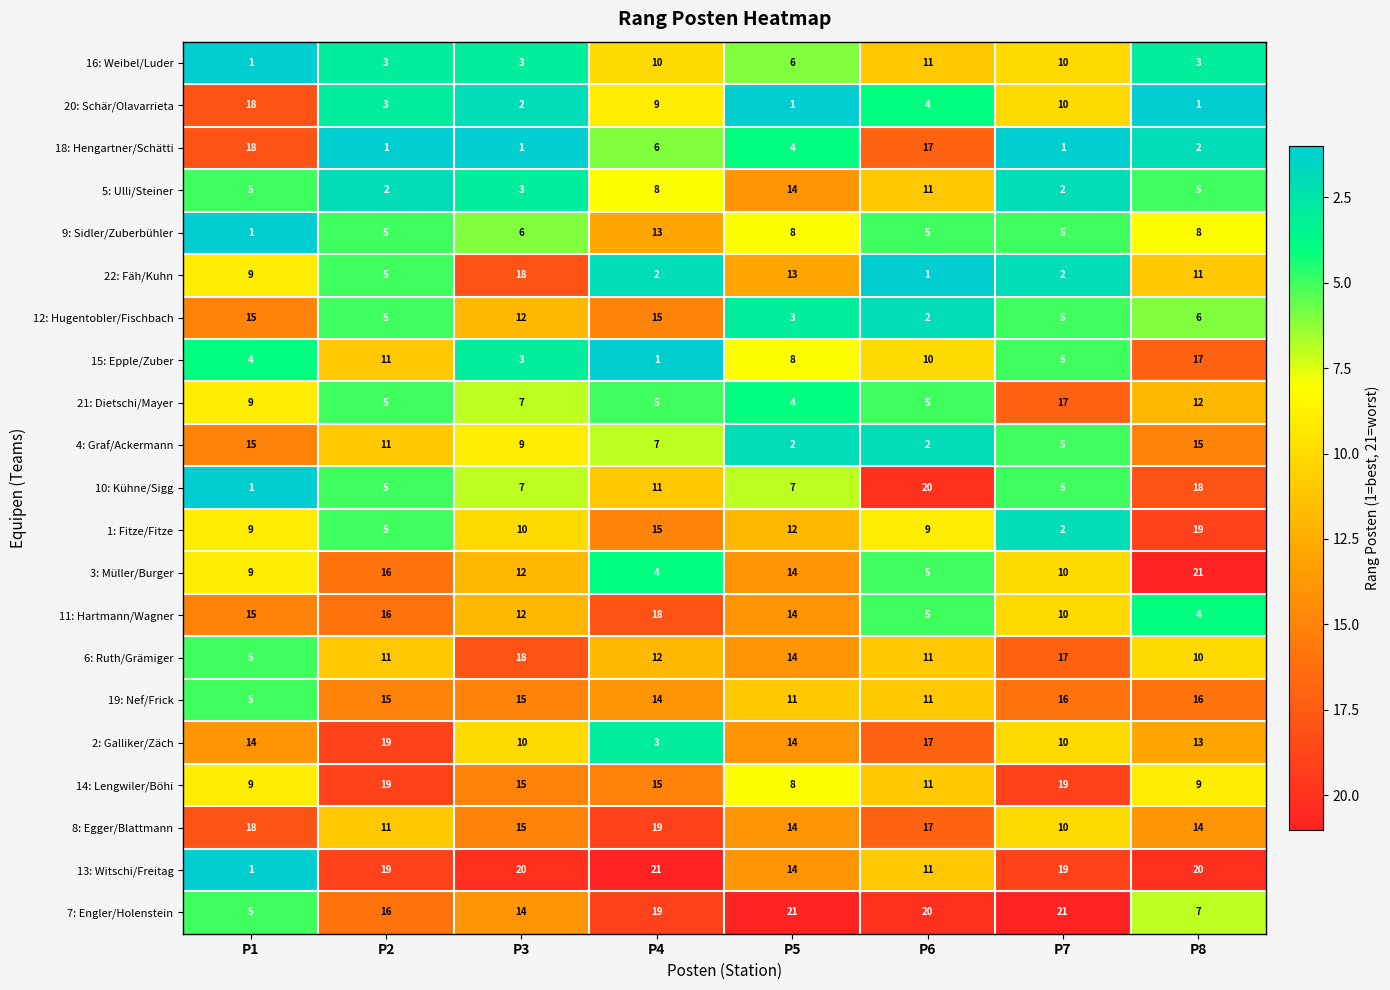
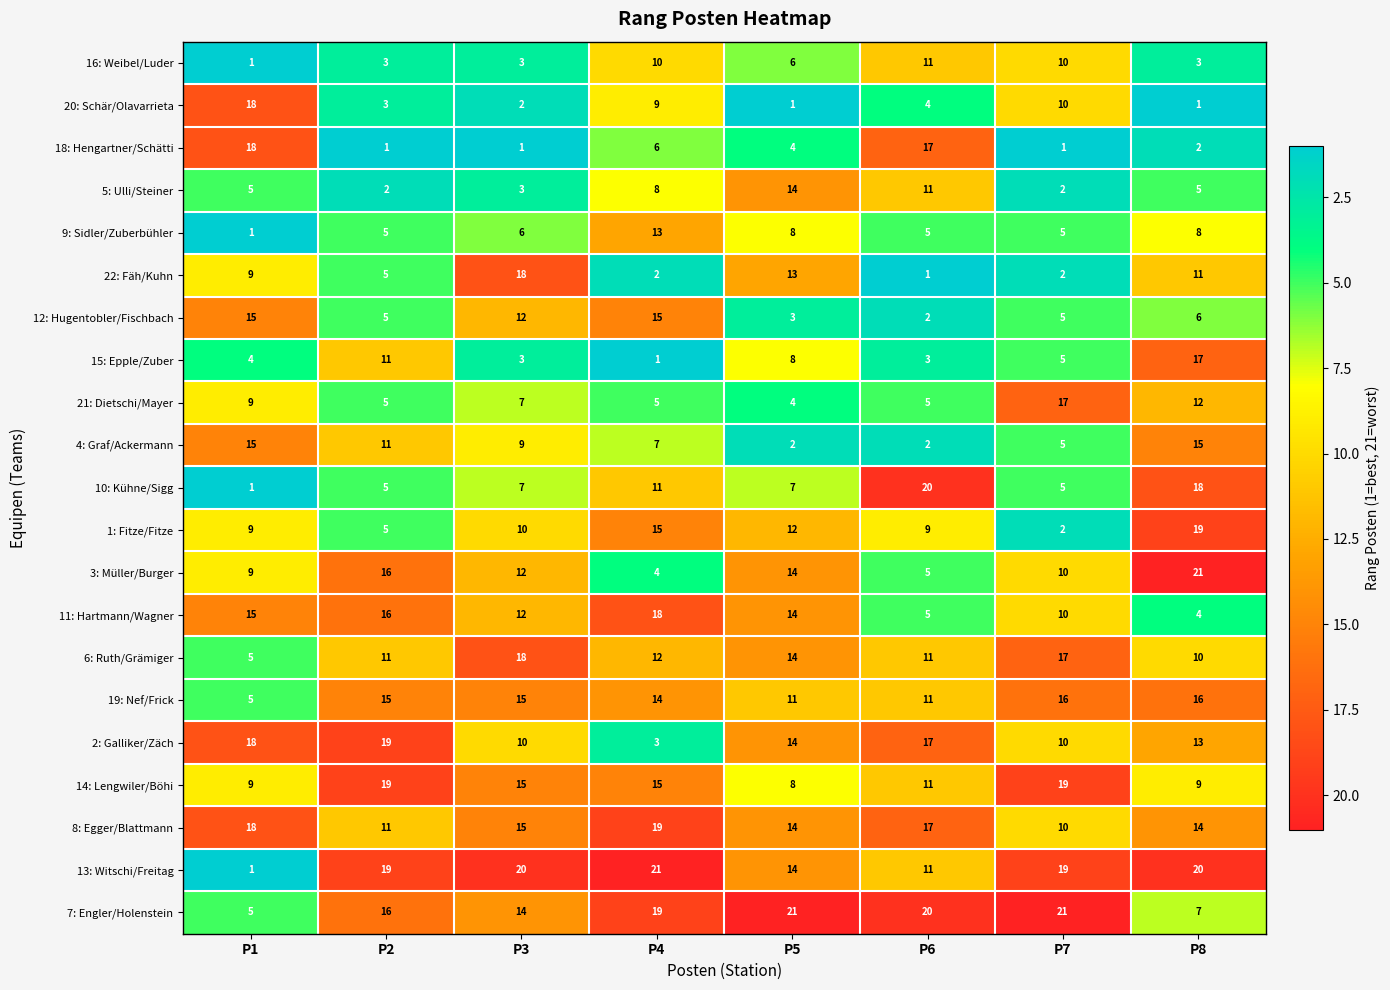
  {
    "16: Weibel/Luder": {
      "P1": 1,
      "P2": 3,
      "P3": 3,
      "P4": 10,
      "P5": 6,
      "P6": 11,
      "P7": 10,
      "P8": 3
    },
    "20: Schär/Olavarrieta": {
      "P1": 18,
      "P2": 3,
      "P3": 2,
      "P4": 9,
      "P5": 1,
      "P6": 4,
      "P7": 10,
      "P8": 1
    },
    "18: Hengartner/Schätti": {
      "P1": 18,
      "P2": 1,
      "P3": 1,
      "P4": 6,
      "P5": 4,
      "P6": 17,
      "P7": 1,
      "P8": 2
    },
    "5: Ulli/Steiner": {
      "P1": 5,
      "P2": 2,
      "P3": 3,
      "P4": 8,
      "P5": 14,
      "P6": 11,
      "P7": 2,
      "P8": 5
    },
    "9: Sidler/Zuberbühler": {
      "P1": 1,
      "P2": 5,
      "P3": 6,
      "P4": 13,
      "P5": 8,
      "P6": 5,
      "P7": 5,
      "P8": 8
    },
    "22: Fäh/Kuhn": {
      "P1": 9,
      "P2": 5,
      "P3": 18,
      "P4": 2,
      "P5": 13,
      "P6": 1,
      "P7": 2,
      "P8": 11
    },
    "12: Hugentobler/Fischbach": {
      "P1": 15,
      "P2": 5,
      "P3": 12,
      "P4": 15,
      "P5": 3,
      "P6": 2,
      "P7": 5,
      "P8": 6
    },
    "15: Epple/Zuber": {
      "P1": 4,
      "P2": 11,
      "P3": 3,
      "P4": 1,
      "P5": 8,
-     "P6": 10,
+     "P6": 3,
      "P7": 5,
      "P8": 17
    },
    "21: Dietschi/Mayer": {
      "P1": 9,
      "P2": 5,
      "P3": 7,
      "P4": 5,
      "P5": 4,
      "P6": 5,
      "P7": 17,
      "P8": 12
    },
    "4: Graf/Ackermann": {
      "P1": 15,
      "P2": 11,
      "P3": 9,
      "P4": 7,
      "P5": 2,
      "P6": 2,
      "P7": 5,
      "P8": 15
    },
    "10: Kühne/Sigg": {
      "P1": 1,
      "P2": 5,
      "P3": 7,
      "P4": 11,
      "P5": 7,
      "P6": 20,
      "P7": 5,
      "P8": 18
    },
    "1: Fitze/Fitze": {
      "P1": 9,
      "P2": 5,
      "P3": 10,
      "P4": 15,
      "P5": 12,
      "P6": 9,
      "P7": 2,
      "P8": 19
    },
    "3: Müller/Burger": {
      "P1": 9,
      "P2": 16,
      "P3": 12,
      "P4": 4,
      "P5": 14,
      "P6": 5,
      "P7": 10,
      "P8": 21
    },
    "11: Hartmann/Wagner": {
      "P1": 15,
      "P2": 16,
      "P3": 12,
      "P4": 18,
      "P5": 14,
      "P6": 5,
      "P7": 10,
      "P8": 4
    },
    "6: Ruth/Grämiger": {
      "P1": 5,
      "P2": 11,
      "P3": 18,
      "P4": 12,
      "P5": 14,
      "P6": 11,
      "P7": 17,
      "P8": 10
    },
    "19: Nef/Frick": {
      "P1": 5,
      "P2": 15,
      "P3": 15,
      "P4": 14,
      "P5": 11,
      "P6": 11,
      "P7": 16,
      "P8": 16
    },
    "2: Galliker/Zäch": {
-     "P1": 14,
+     "P1": 18,
      "P2": 19,
      "P3": 10,
      "P4": 3,
      "P5": 14,
      "P6": 17,
      "P7": 10,
      "P8": 13
    },
    "14: Lengwiler/Böhi": {
      "P1": 9,
      "P2": 19,
      "P3": 15,
      "P4": 15,
      "P5": 8,
      "P6": 11,
      "P7": 19,
      "P8": 9
    },
    "8: Egger/Blattmann": {
      "P1": 18,
      "P2": 11,
      "P3": 15,
      "P4": 19,
      "P5": 14,
      "P6": 17,
      "P7": 10,
      "P8": 14
    },
    "13: Witschi/Freitag": {
      "P1": 1,
      "P2": 19,
      "P3": 20,
      "P4": 21,
      "P5": 14,
      "P6": 11,
      "P7": 19,
      "P8": 20
    },
    "7: Engler/Holenstein": {
      "P1": 5,
      "P2": 16,
      "P3": 14,
      "P4": 19,
      "P5": 21,
      "P6": 20,
      "P7": 21,
      "P8": 7
    }
  }
